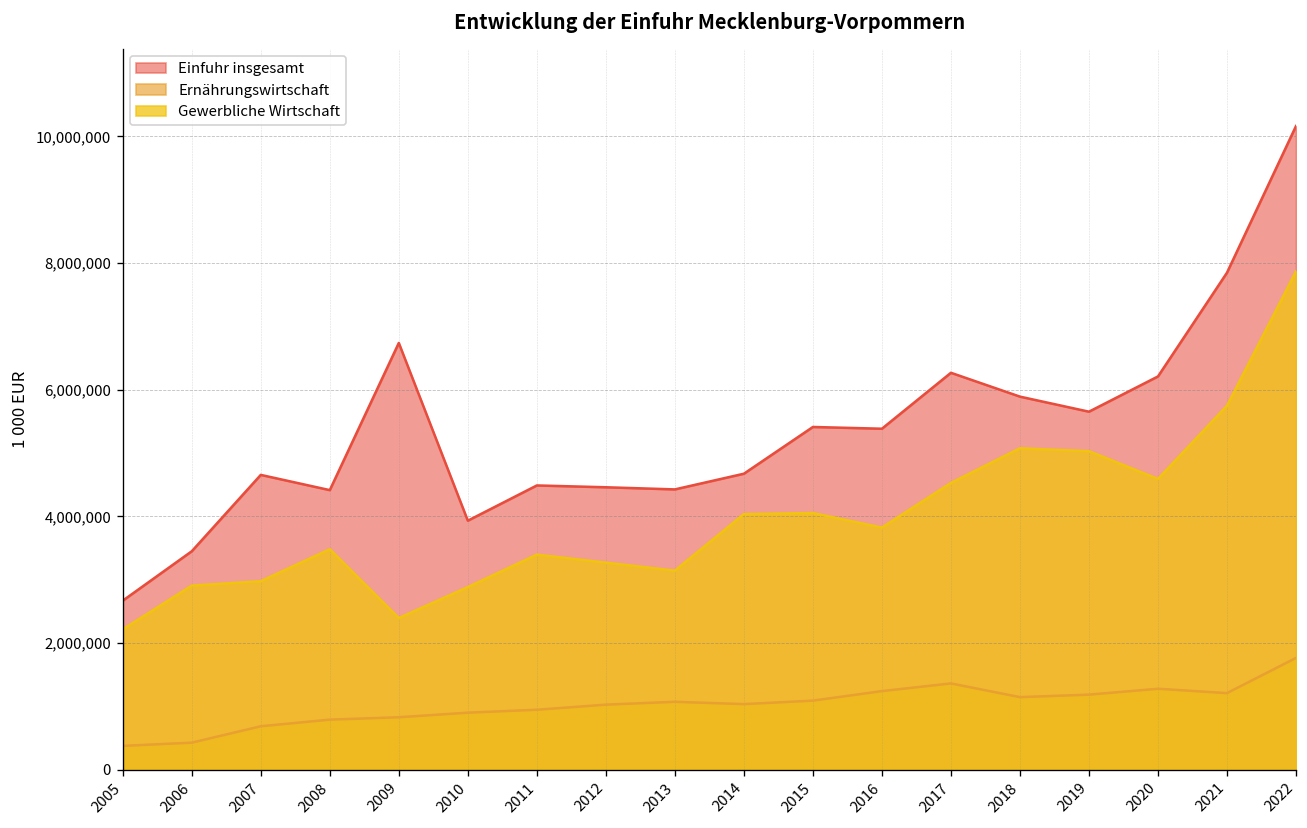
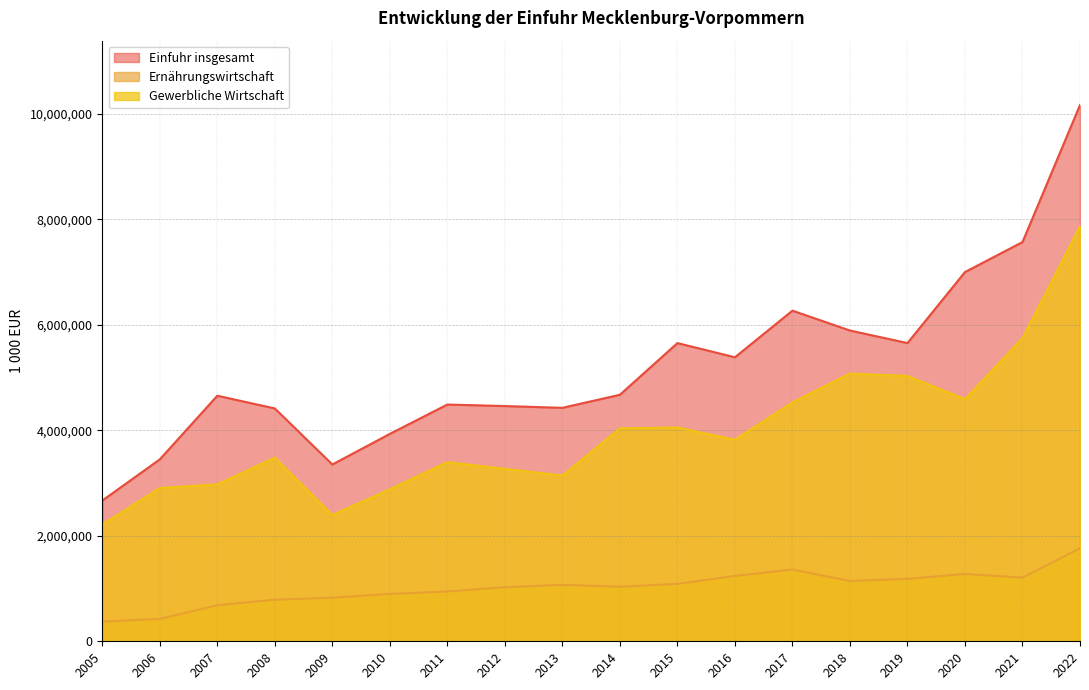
  {
    "Einfuhr insgesamt": {
      "2005": "2,700,000",
      "2006": "3,400,000",
      "2007": "4,700,000",
      "2008": "4,400,000",
-     "2009": "6,700,000",
+     "2009": "3,400,000",
      "2010": "3,900,000",
      "2011": "4,500,000",
      "2012": "4,500,000",
      "2013": "4,400,000",
      "2014": "4,700,000",
-     "2015": "5,400,000",
+     "2015": "5,700,000",
      "2016": "5,400,000",
      "2017": "6,300,000",
      "2018": "5,900,000",
      "2019": "5,700,000",
-     "2020": "6,200,000",
-     "2021": "7,800,000",
+     "2020": "7,000,000",
+     "2021": "7,600,000",
      "2022": "10,200,000"
    }
  }
